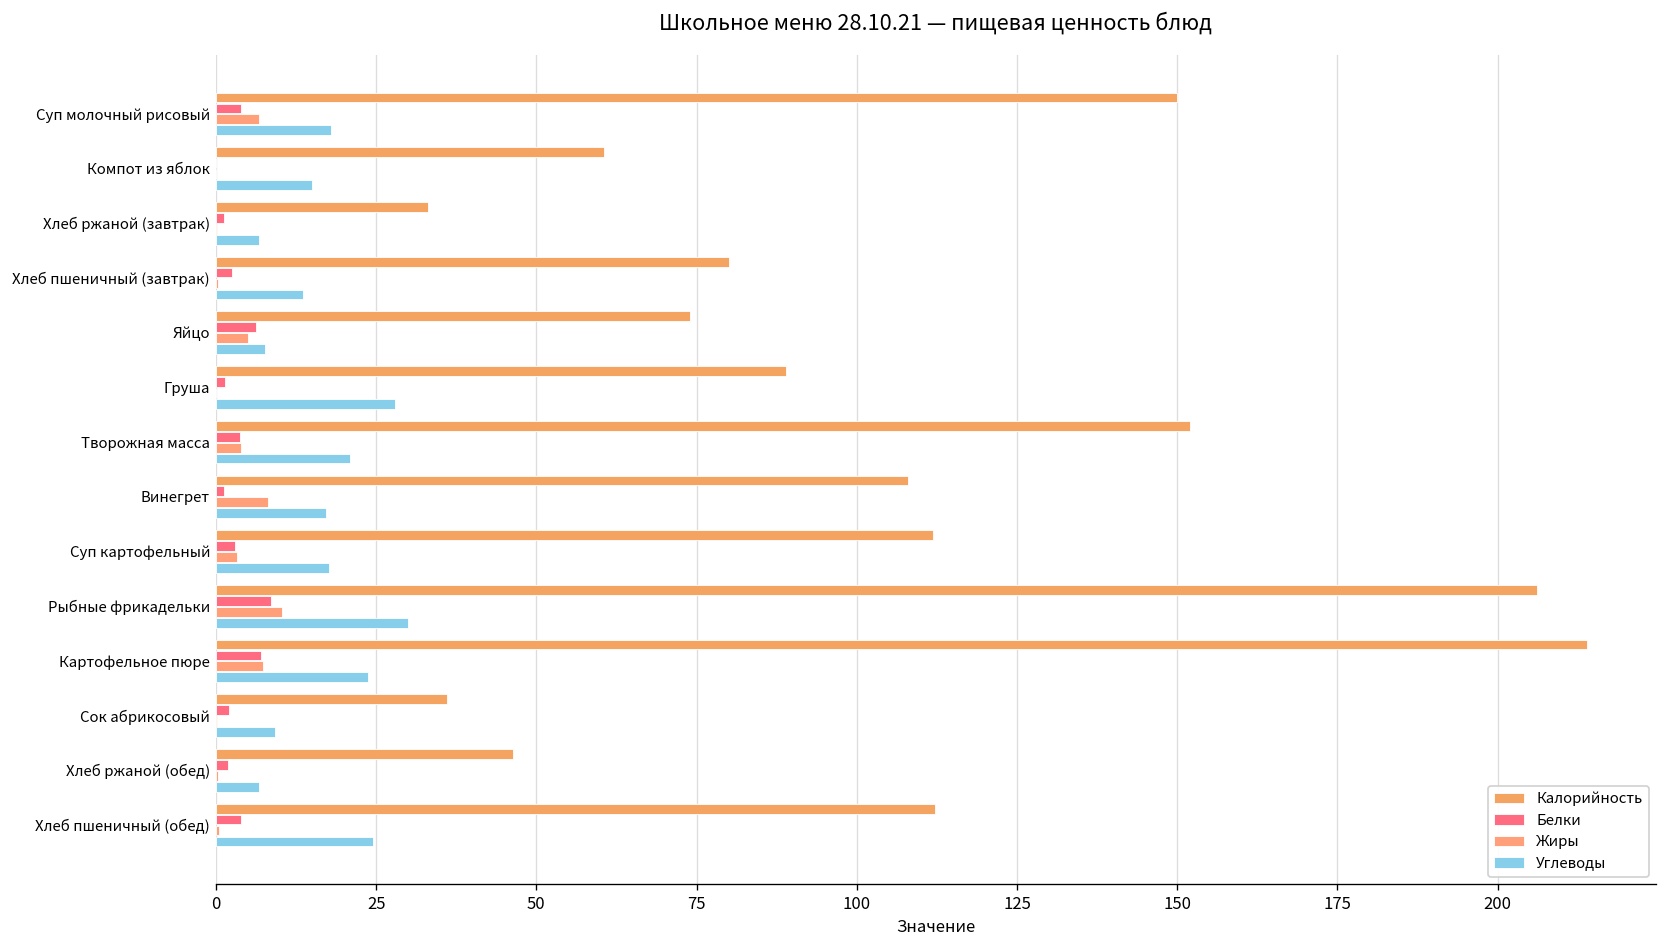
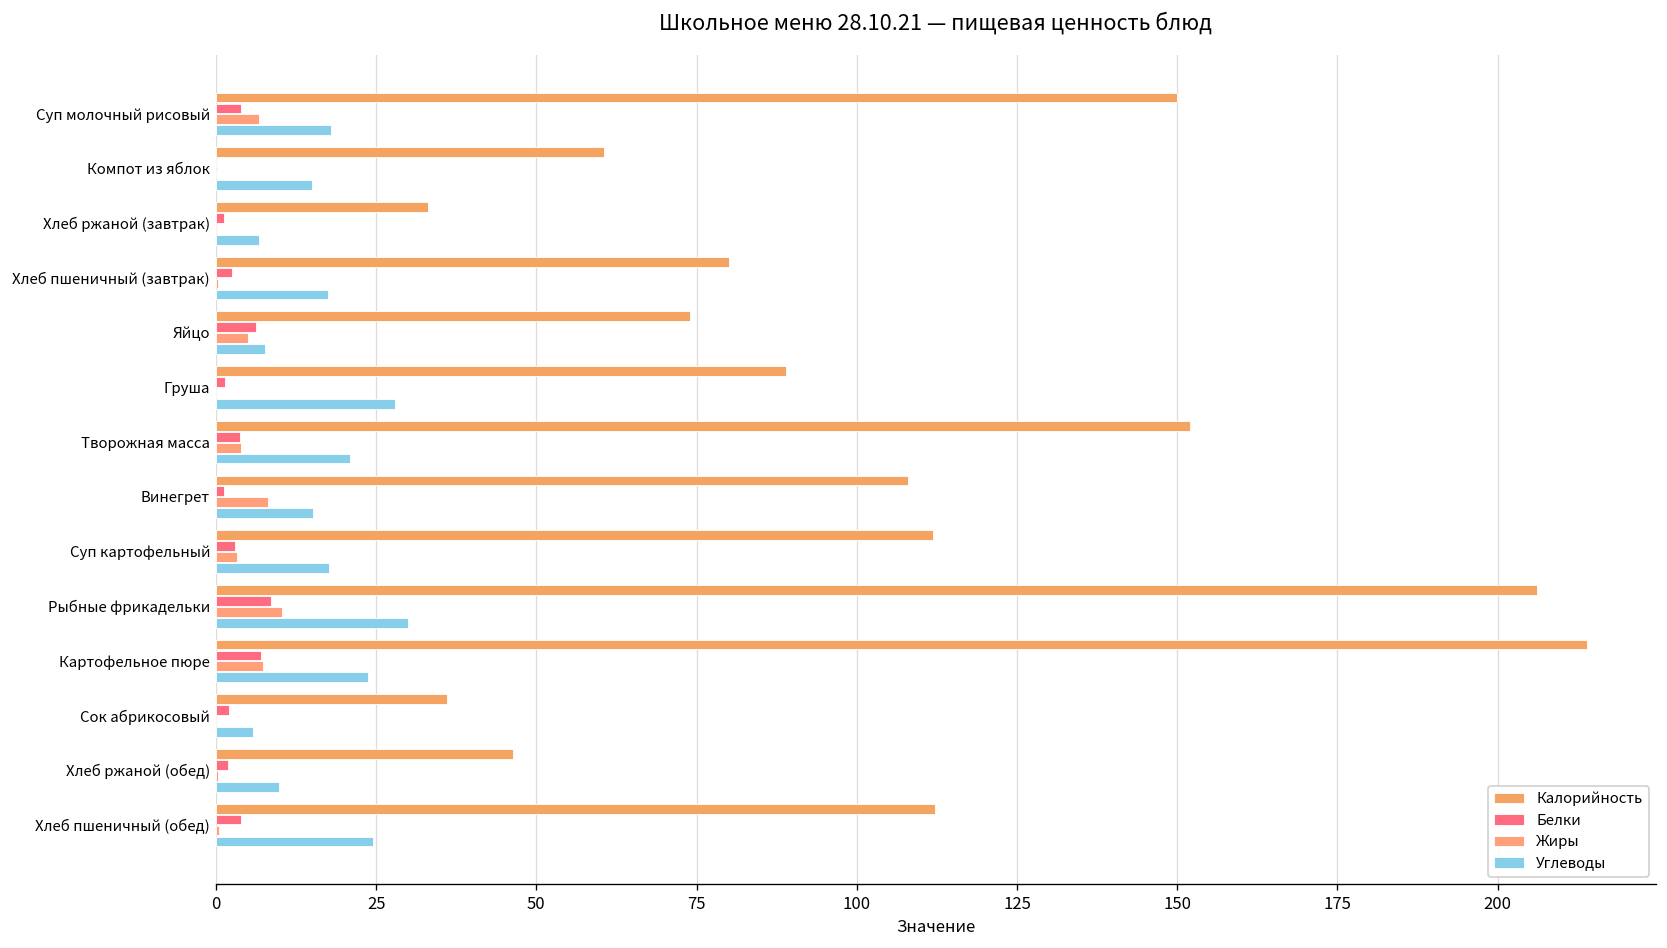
  {
    "Углеводы": {
      "Суп молочный рисовый": 18,
      "Компот из яблок": 15,
      "Хлеб ржаной (завтрак)": 7,
-     "Хлеб пшеничный (завтрак)": 14,
+     "Хлеб пшеничный (завтрак)": 18,
      "Яйцо": 8,
      "Груша": 28,
      "Творожная масса": 21,
-     "Винегрет": 17,
+     "Винегрет": 15,
      "Суп картофельный": 18,
      "Рыбные фрикадельки": 30,
      "Картофельное пюре": 24,
-     "Сок абрикосовый": 9,
-     "Хлеб ржаной (обед)": 7,
+     "Сок абрикосовый": 6,
+     "Хлеб ржаной (обед)": 10,
      "Хлеб пшеничный (обед)": 25
    }
  }
